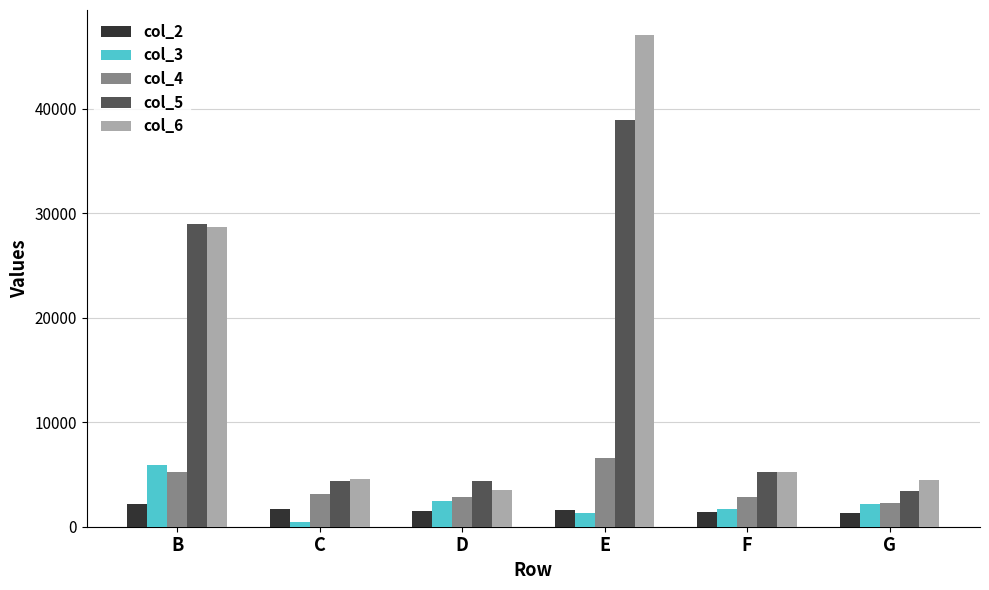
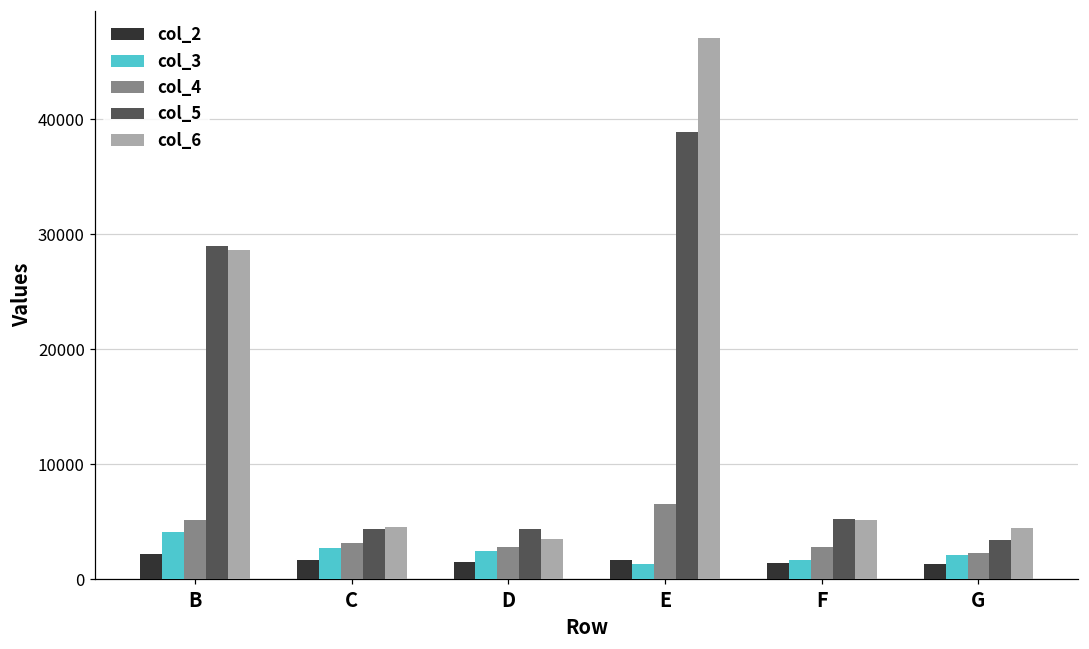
  {
    "col_3": {
-     "B": 5900,
-     "C": 400,
+     "B": 4200,
+     "C": 2700,
      "D": 2500,
      "E": 1400,
      "F": 1700,
      "G": 2100
    }
  }
